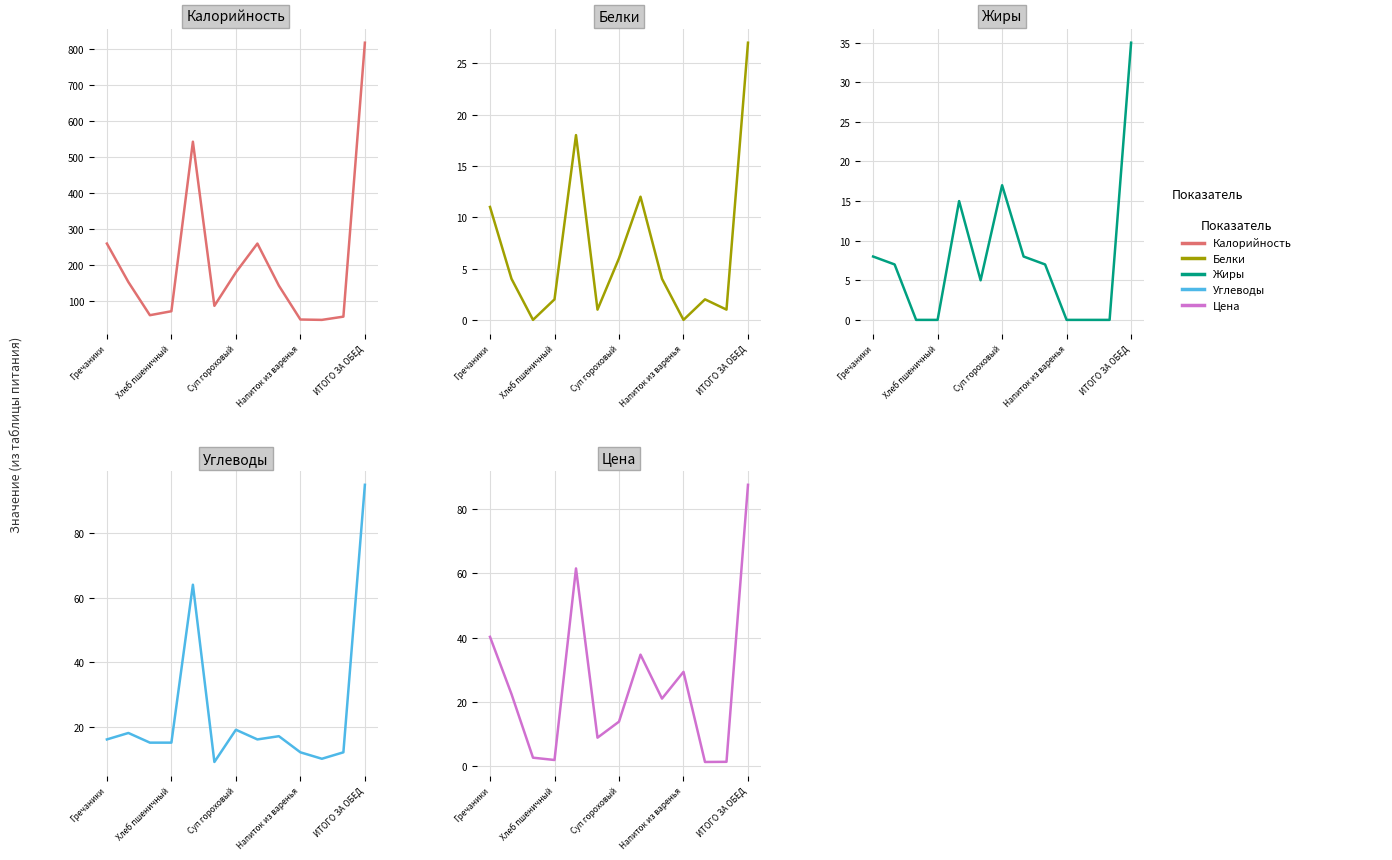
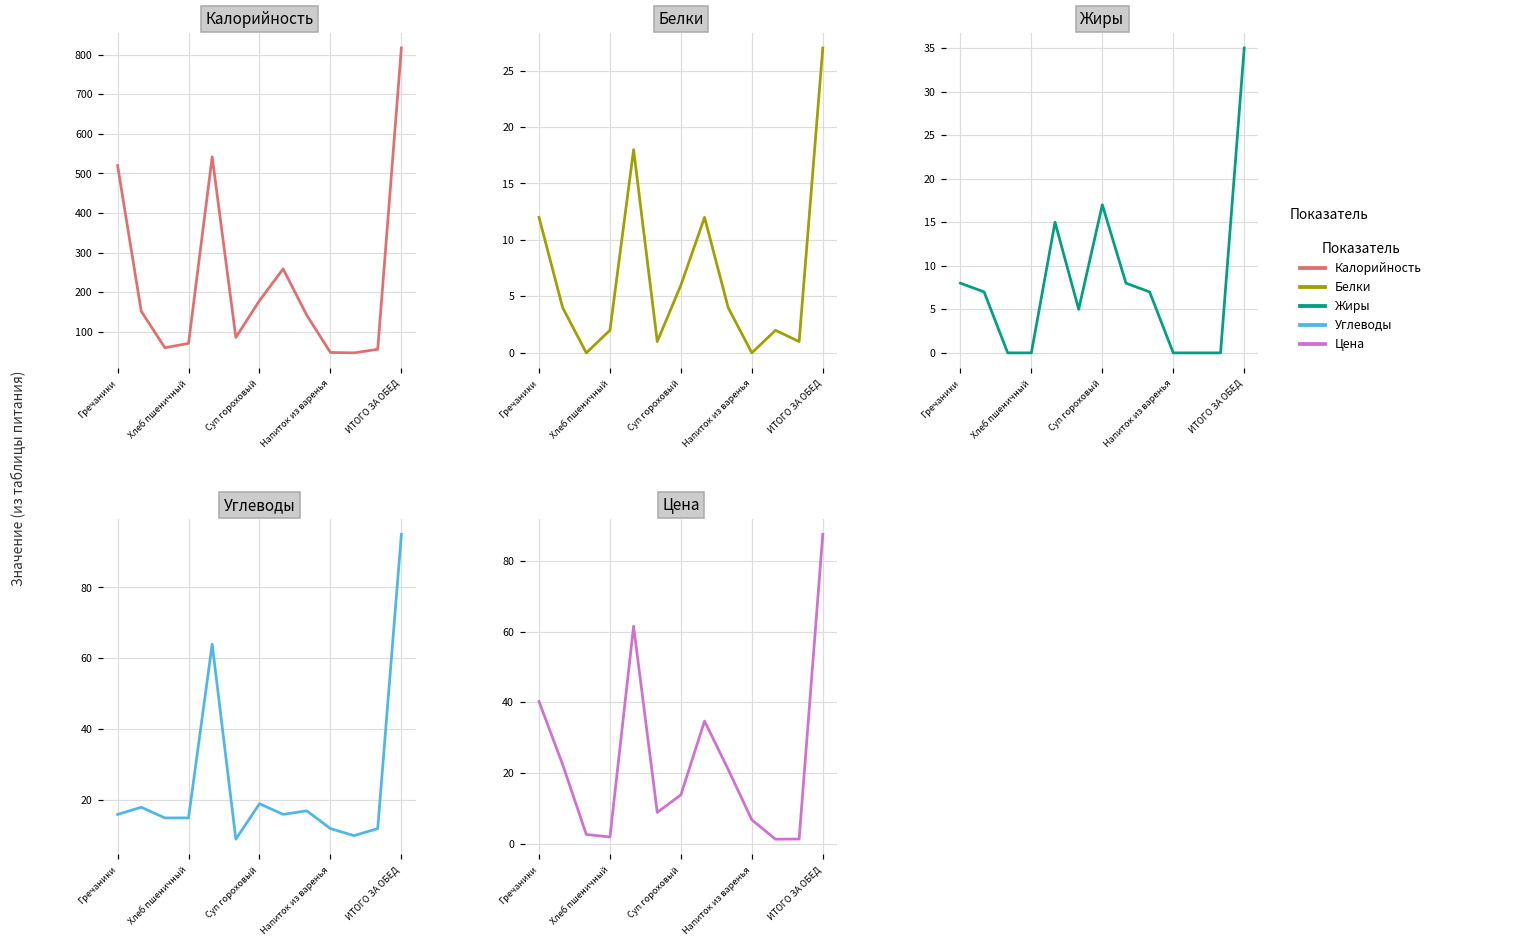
  {
    "Калорийность": {
-     "Гречаники": 260,
+     "Гречаники": 520,
      "Хлеб пшеничный": 70,
      "Суп гороховый": 180,
      "Напиток из варенья": 50,
      "ИТОГО ЗА ОБЕД": 820
    },
    "Белки": {
-     "Гречаники": 11,
+     "Гречаники": 12,
      "Хлеб пшеничный": 2,
      "Суп гороховый": 6,
      "Напиток из варенья": 0,
      "ИТОГО ЗА ОБЕД": 27
    },
    "Жиры": {
      "Гречаники": 8,
      "Хлеб пшеничный": 0,
      "Суп гороховый": 17,
      "Напиток из варенья": 0,
      "ИТОГО ЗА ОБЕД": 35
    },
    "Углеводы": {
      "Гречаники": 16,
      "Хлеб пшеничный": 15,
      "Суп гороховый": 19,
      "Напиток из варенья": 12,
      "ИТОГО ЗА ОБЕД": 95
    },
    "Цена": {
      "Гречаники": 40,
      "Хлеб пшеничный": 2,
      "Суп гороховый": 14,
-     "Напиток из варенья": 29,
+     "Напиток из варенья": 7,
      "ИТОГО ЗА ОБЕД": 88
    }
  }
